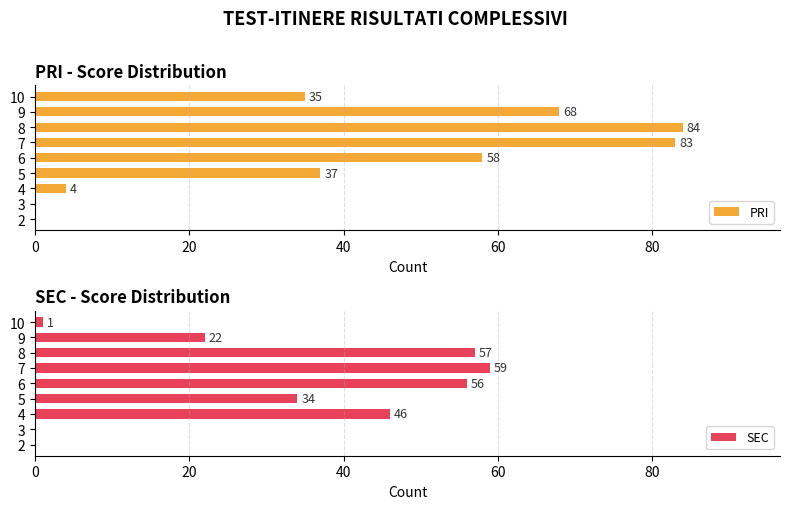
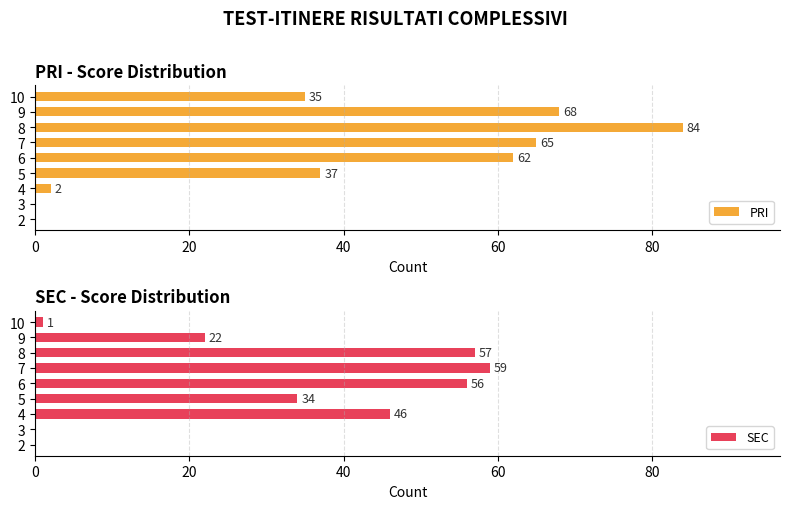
  {
    "PRI - Score Distribution": {
      "10": 35,
      "9": 68,
      "8": 84,
-     "7": 83,
-     "6": 58,
+     "7": 65,
+     "6": 62,
      "5": 37,
-     "4": 4
+     "4": 2
    },
    "SEC - Score Distribution": {
      "10": 1,
      "9": 22,
      "8": 57,
      "7": 59,
      "6": 56,
      "5": 34,
      "4": 46
    }
  }
